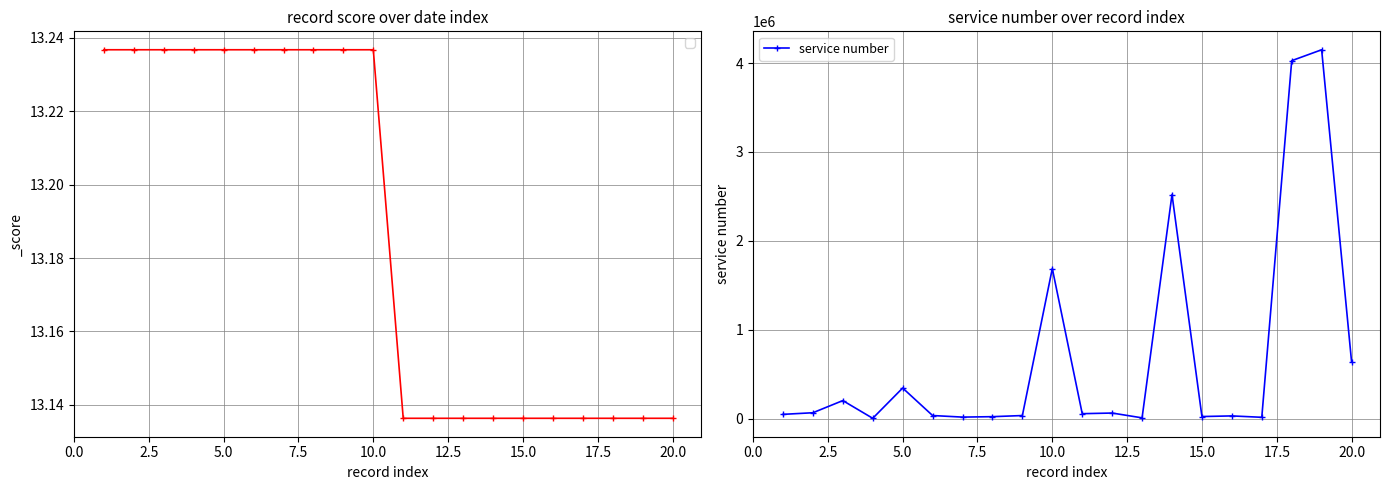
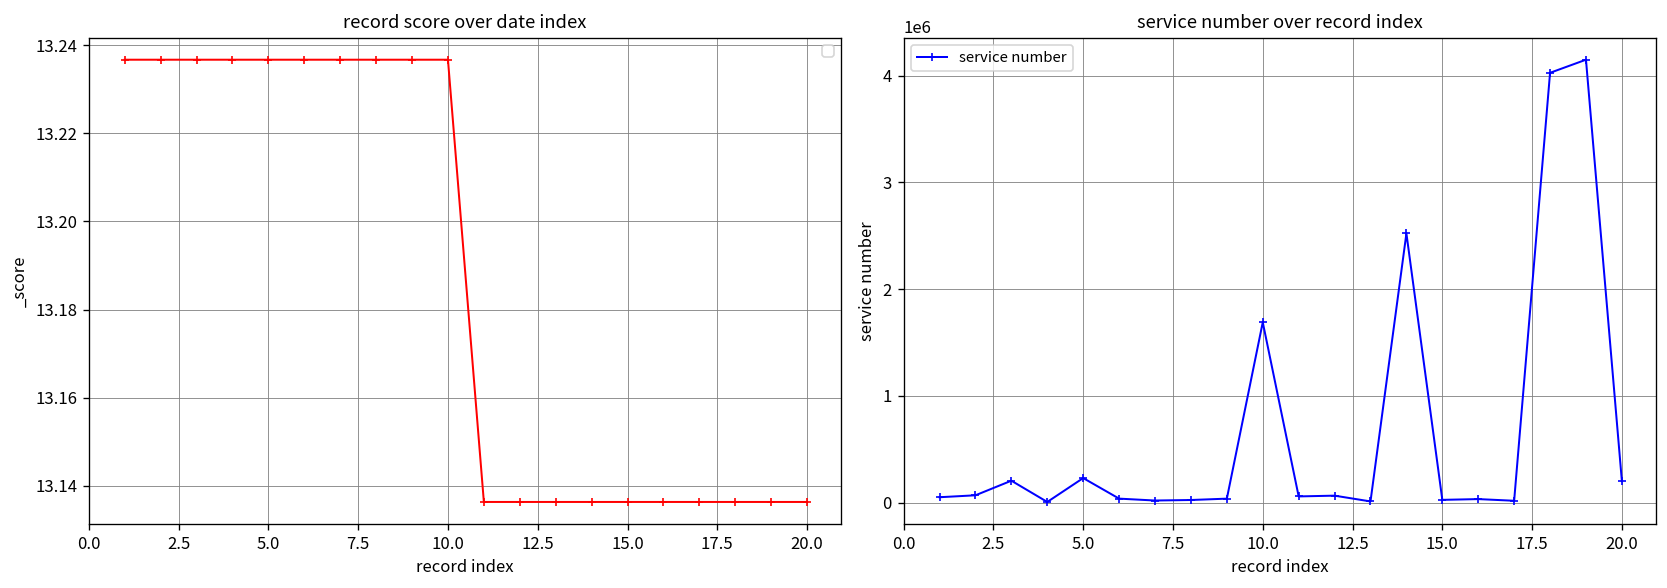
  {
    "record score over date index": {
      "5.0": 13.237,
      "10.0": 13.237,
      "15.0": 13.136,
      "20.0": 13.136
    },
    "service number over record index": {
-     "5.0": 300000,
+     "5.0": 200000,
      "10.0": 1700000,
      "15.0": 0,
-     "20.0": 600000
+     "20.0": 200000
    }
  }
